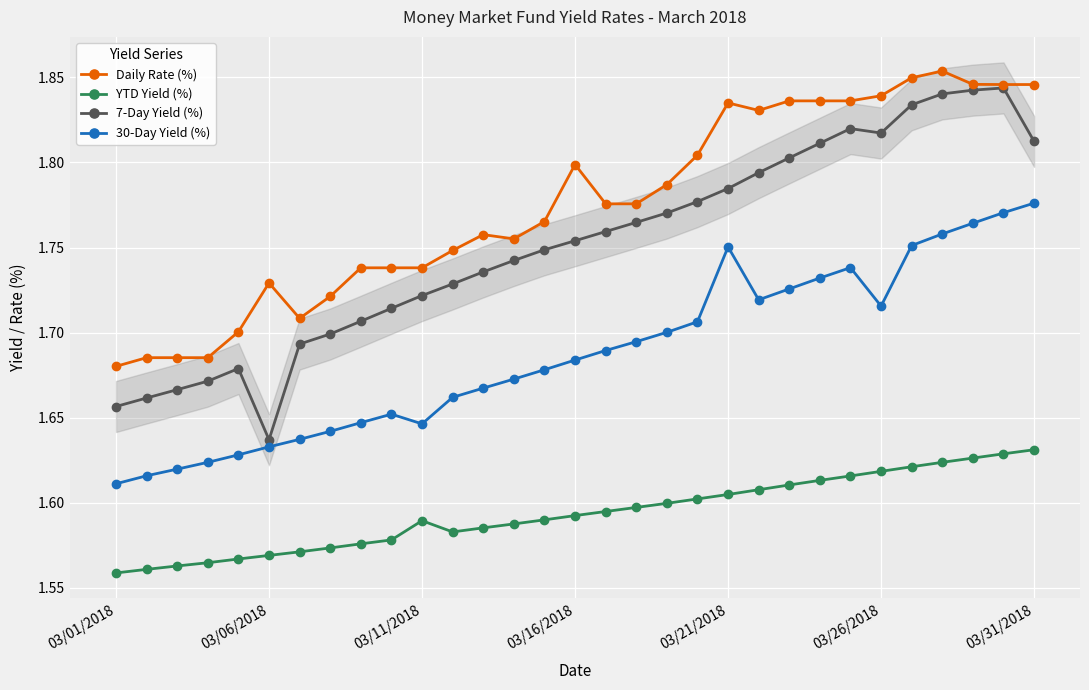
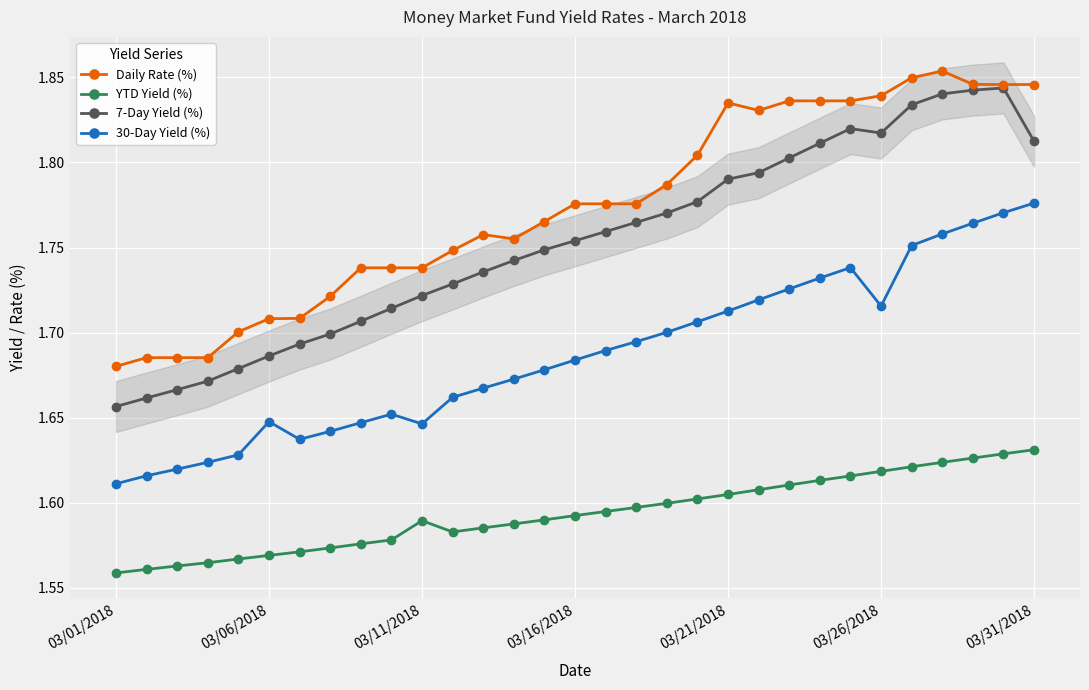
  {
    "Daily Rate (%)": {
      "03/01/2018": 1.680,
-     "03/06/2018": 1.729,
-     "03/16/2018": 1.799,
+     "03/06/2018": 1.708,
+     "03/16/2018": 1.776,
      "03/21/2018": 1.835,
      "03/26/2018": 1.839,
      "03/31/2018": 1.846
    },
    "YTD Yield (%)": {
      "03/01/2018": 1.559,
      "03/06/2018": 1.569,
      "03/11/2018": 1.590,
      "03/16/2018": 1.593,
      "03/21/2018": 1.605,
      "03/26/2018": 1.619,
      "03/31/2018": 1.631
    },
    "7-Day Yield (%)": {
      "03/01/2018": 1.657,
-     "03/06/2018": 1.637,
+     "03/06/2018": 1.686,
      "03/11/2018": 1.722,
      "03/16/2018": 1.754,
-     "03/21/2018": 1.785,
+     "03/21/2018": 1.790,
      "03/26/2018": 1.817,
      "03/31/2018": 1.812
    },
    "30-Day Yield (%)": {
      "03/01/2018": 1.611,
-     "03/06/2018": 1.633,
+     "03/06/2018": 1.648,
      "03/11/2018": 1.646,
      "03/16/2018": 1.684,
-     "03/21/2018": 1.750,
+     "03/21/2018": 1.713,
      "03/26/2018": 1.716,
      "03/31/2018": 1.776
    }
  }
